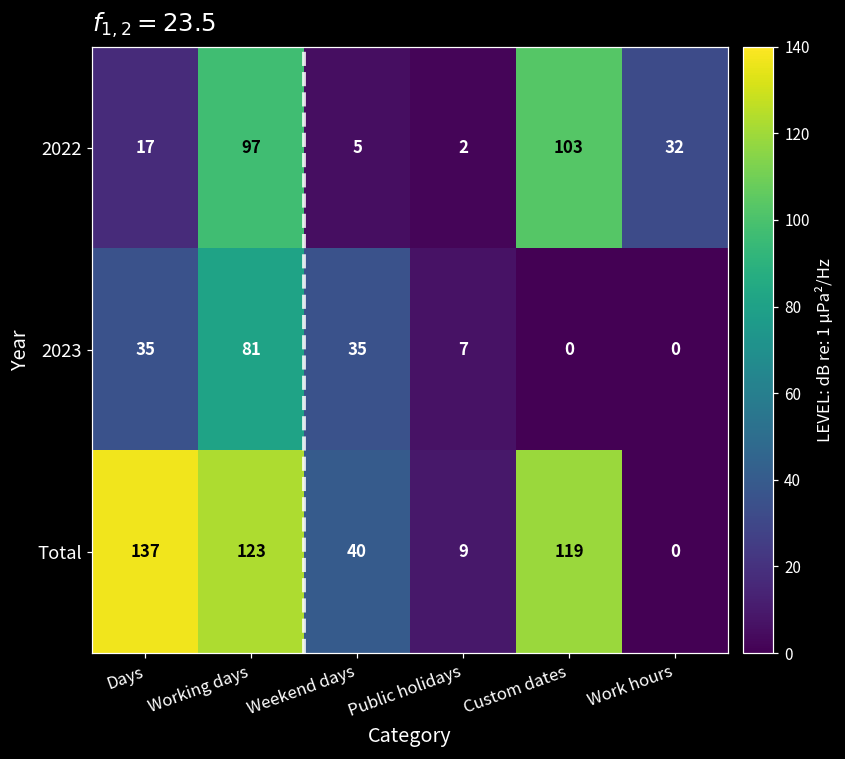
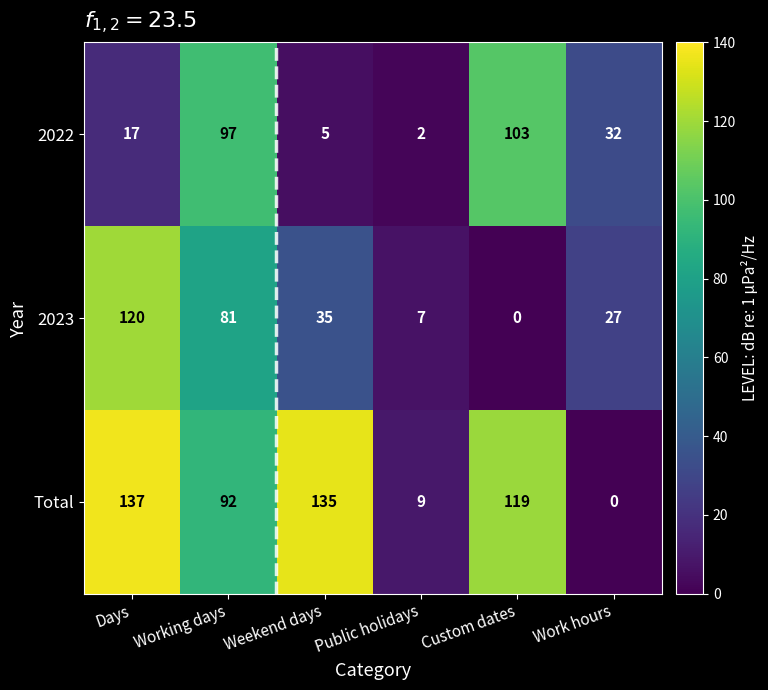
  {
    "2022": {
      "Days": 17,
      "Working days": 97,
      "Weekend days": 5,
      "Public holidays": 2,
      "Custom dates": 103,
      "Work hours": 32
    },
    "2023": {
-     "Days": 35,
+     "Days": 120,
      "Working days": 81,
      "Weekend days": 35,
      "Public holidays": 7,
      "Custom dates": 0,
-     "Work hours": 0
+     "Work hours": 27
    },
    "Total": {
      "Days": 137,
-     "Working days": 123,
-     "Weekend days": 40,
+     "Working days": 92,
+     "Weekend days": 135,
      "Public holidays": 9,
      "Custom dates": 119,
      "Work hours": 0
    }
  }
